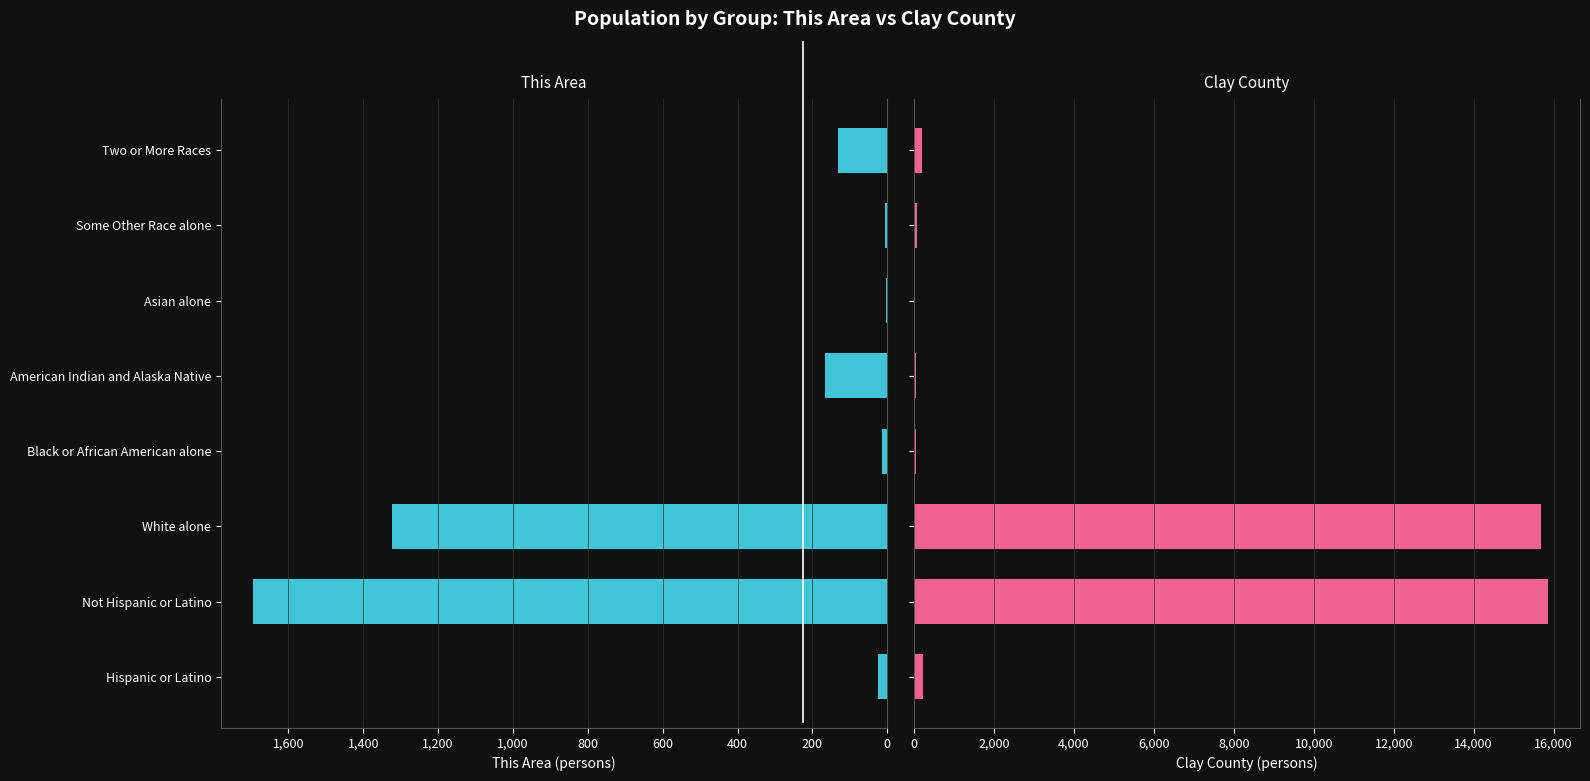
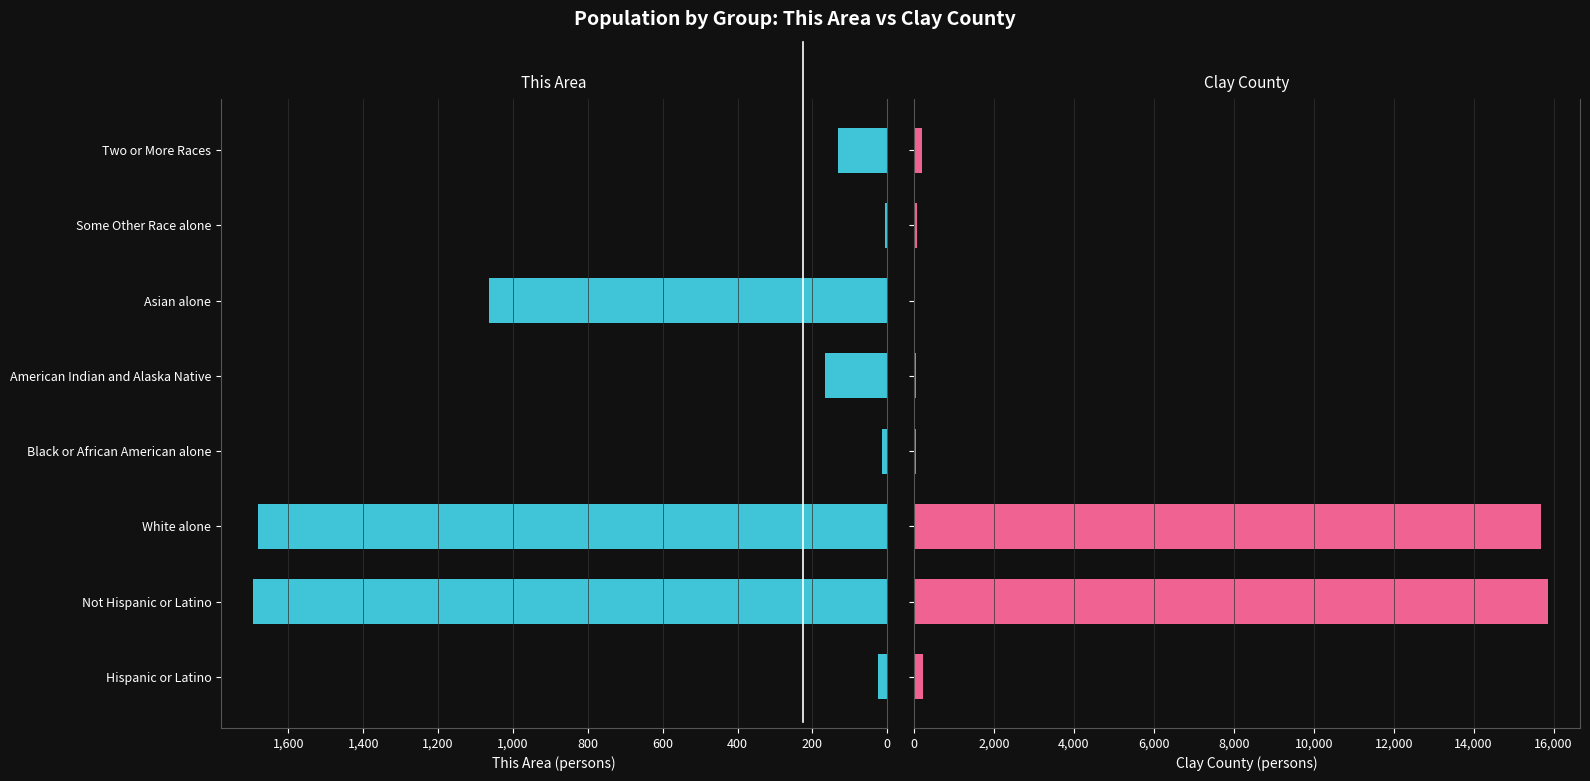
  {
    "This Area": {
      "Two or More Races": "130",
-     "Asian alone": "0",
+     "Asian alone": "1,060",
      "American Indian and Alaska Native": "170",
      "Black or African American alone": "10",
-     "White alone": "1,320",
+     "White alone": "1,680",
      "Not Hispanic or Latino": "1,700",
      "Hispanic or Latino": "30"
    }
  }
